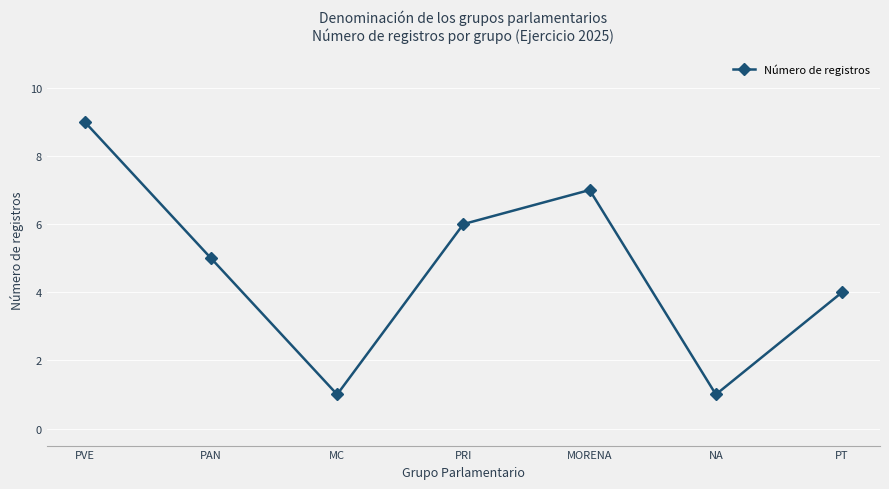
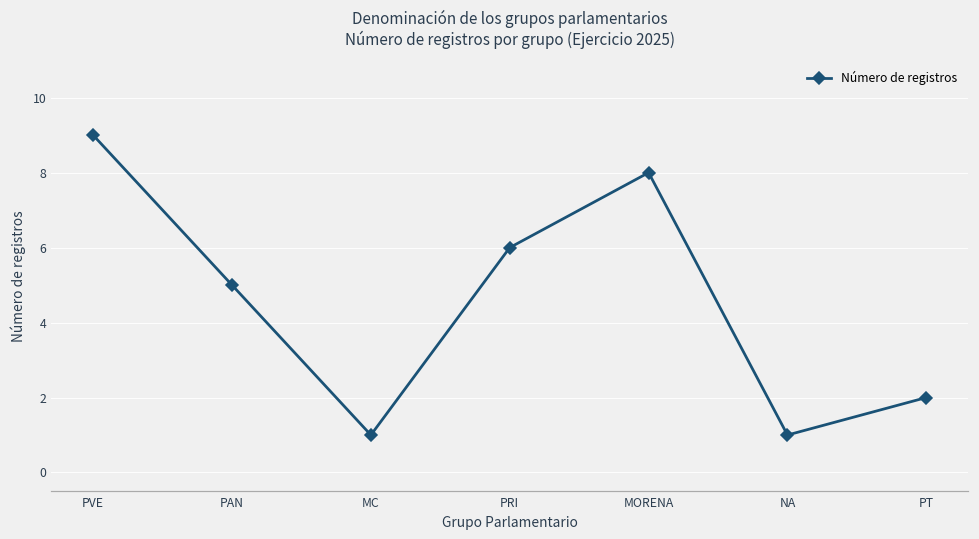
  {
    "PVE": 9,
    "PAN": 5,
    "MC": 1,
    "PRI": 6,
-   "MORENA": 7,
+   "MORENA": 8,
    "NA": 1,
-   "PT": 4
+   "PT": 2
  }
